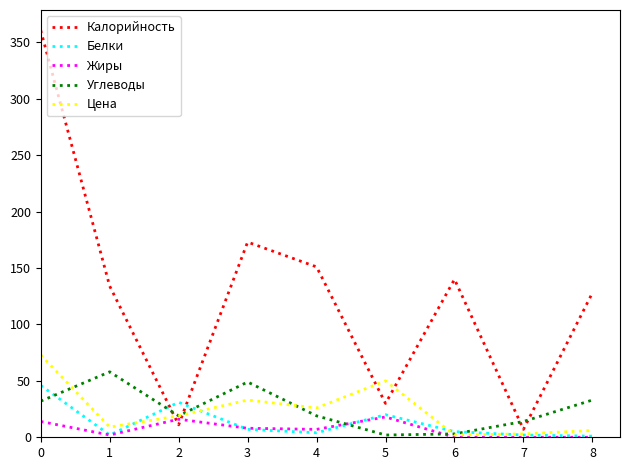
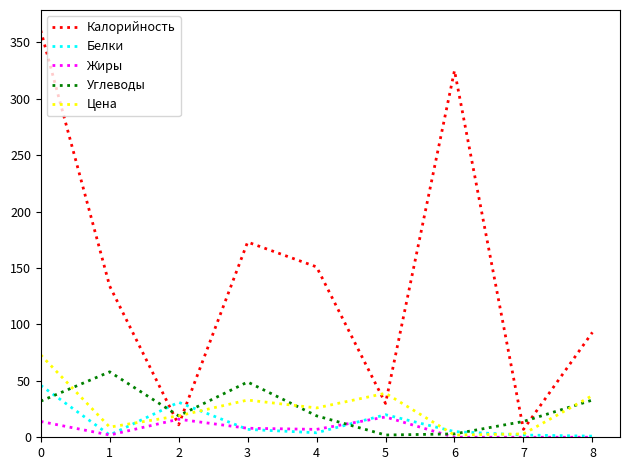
  {
    "Калорийность": {
      "0": 361,
      "1": 134,
      "2": 11,
      "3": 173,
      "4": 151,
      "5": 30,
-     "6": 140,
+     "6": 325,
      "7": 7,
-     "8": 128
+     "8": 93
    },
    "Белки": {
      "0": 46,
      "2": 31,
      "4": 4
    },
    "Жиры": {
      "0": 14,
      "2": 16,
      "4": 7
    },
    "Углеводы": {
      "0": 32,
      "1": 58,
      "3": 49,
      "4": 19,
      "5": 2,
      "7": 14,
      "8": 33
    },
    "Цена": {
      "0": 73,
      "1": 9,
      "3": 33,
      "4": 26,
-     "5": 50,
-     "8": 6
+     "5": 39,
+     "8": 37
    }
  }
